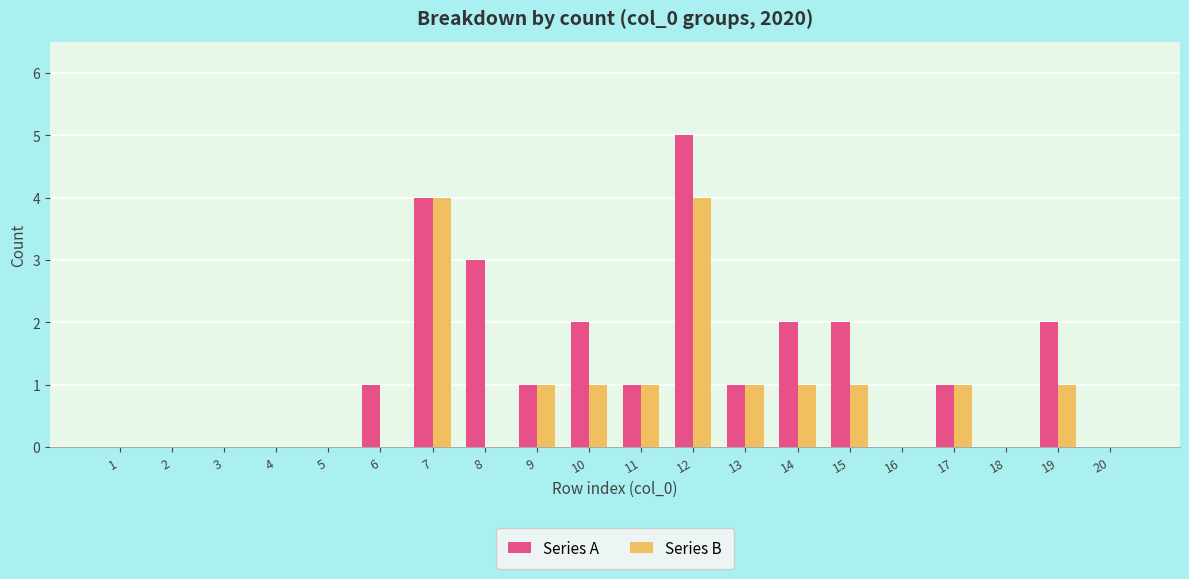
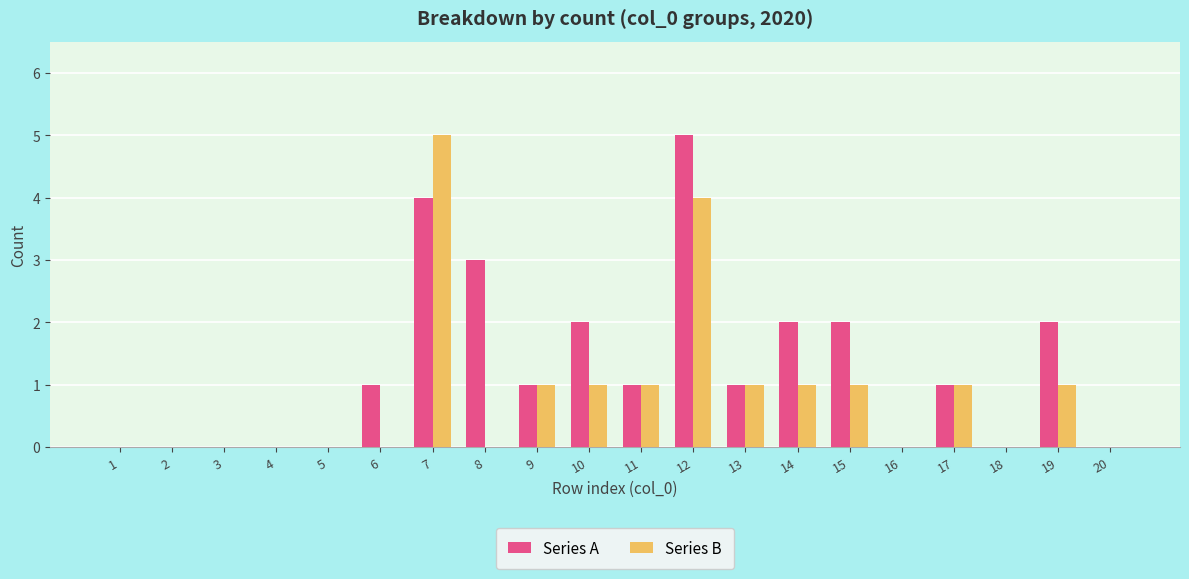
  {
    "Series A": {
      "1": 0,
      "2": 0,
      "3": 0,
      "4": 0,
      "5": 0,
      "6": 1,
      "7": 4,
      "8": 3,
      "9": 1,
      "10": 2,
      "11": 1,
      "12": 5,
      "13": 1,
      "14": 2,
      "15": 2,
      "16": 0,
      "17": 1,
      "18": 0,
      "19": 2,
      "20": 0
    },
    "Series B": {
      "1": 0,
      "2": 0,
      "3": 0,
      "4": 0,
      "5": 0,
      "6": 0,
-     "7": 4,
+     "7": 5,
      "8": 0,
      "9": 1,
      "10": 1,
      "11": 1,
      "12": 4,
      "13": 1,
      "14": 1,
      "15": 1,
      "16": 0,
      "17": 1,
      "18": 0,
      "19": 1,
      "20": 0
    }
  }
